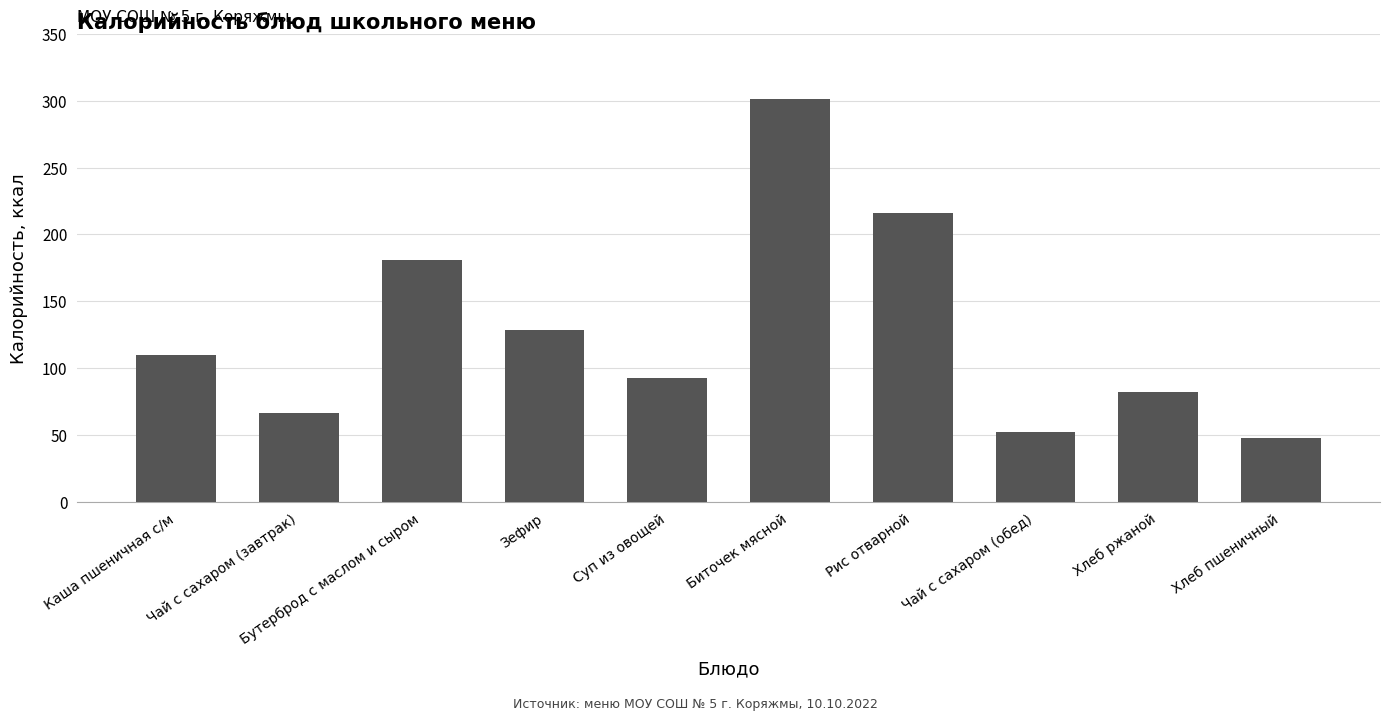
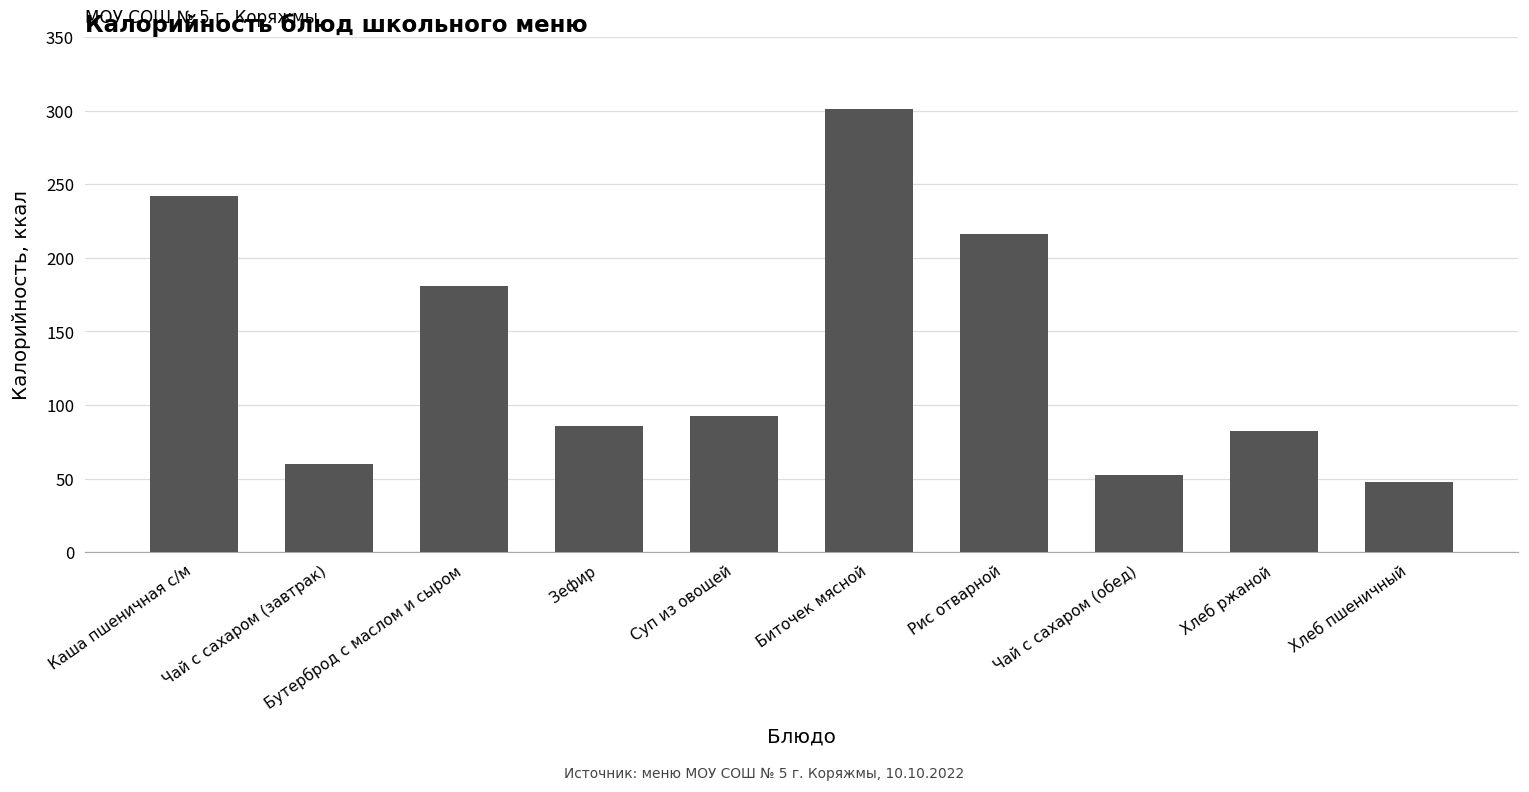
  {
-   "Каша пшеничная с/м": 110,
-   "Чай с сахаром (завтрак)": 67,
+   "Каша пшеничная с/м": 242,
+   "Чай с сахаром (завтрак)": 60,
    "Бутерброд с маслом и сыром": 181,
-   "Зефир": 128,
+   "Зефир": 86,
    "Суп из овощей": 93,
    "Биточек мясной": 301,
    "Рис отварной": 216,
    "Чай с сахаром (обед)": 52,
    "Хлеб ржаной": 83,
    "Хлеб пшеничный": 47
  }
